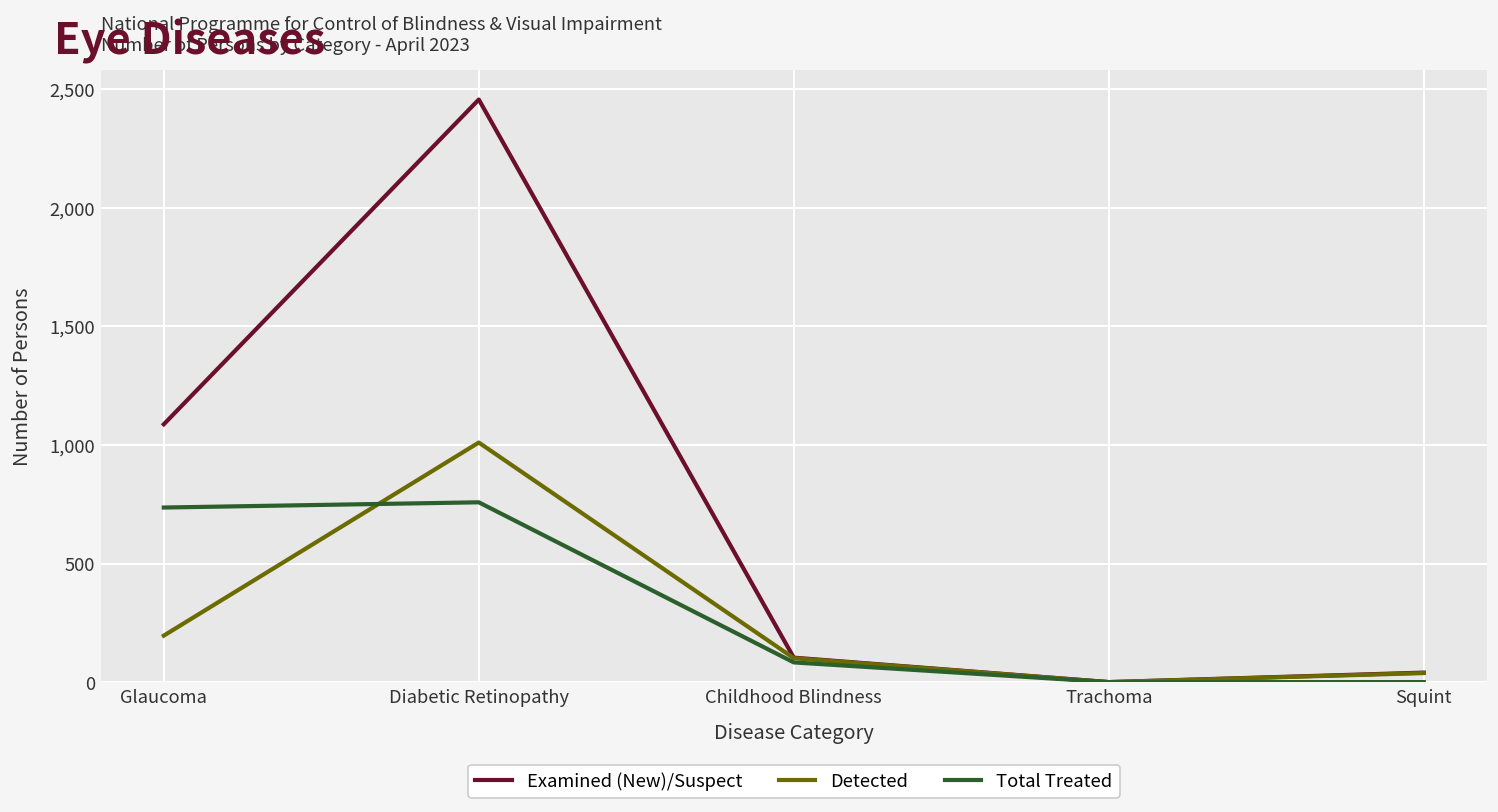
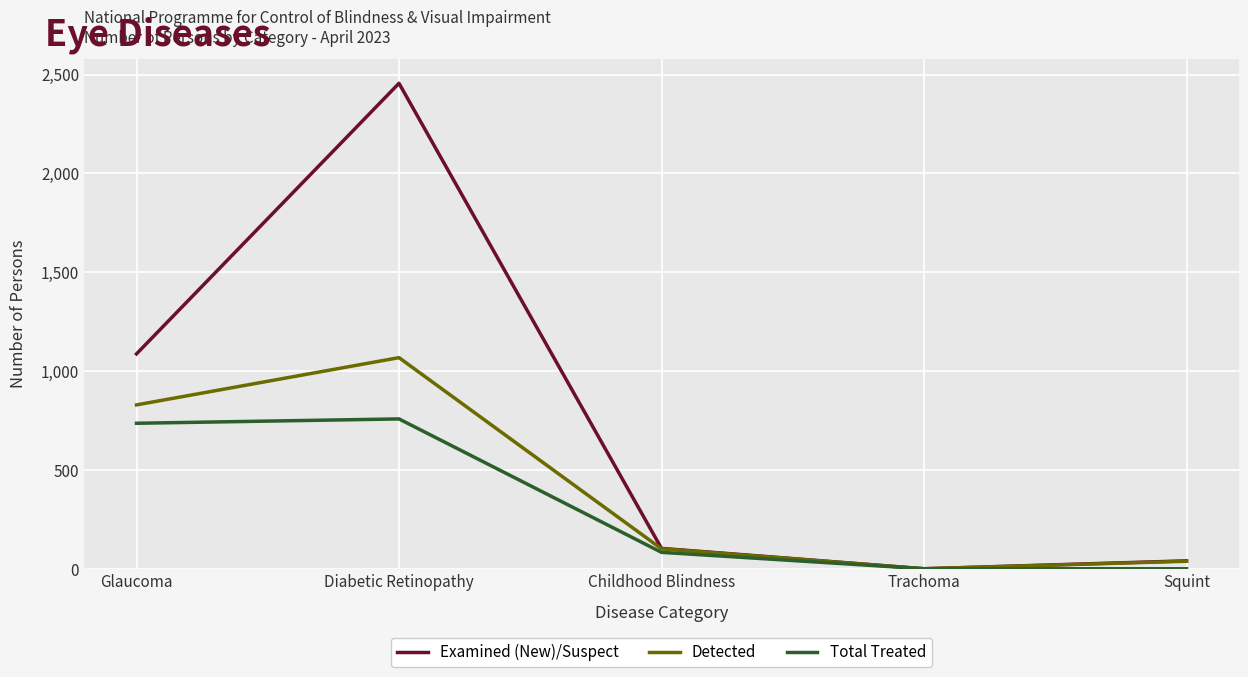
  {
    "Examined (New)/Suspect": {
      "Glaucoma": "1,090",
      "Diabetic Retinopathy": "2,460"
    },
    "Detected": {
-     "Glaucoma": "200",
-     "Diabetic Retinopathy": "1,010"
+     "Glaucoma": "830",
+     "Diabetic Retinopathy": "1,070"
    },
    "Total Treated": {
      "Glaucoma": "740",
      "Diabetic Retinopathy": "760",
      "Childhood Blindness": "80",
      "Squint": "0"
    }
  }
